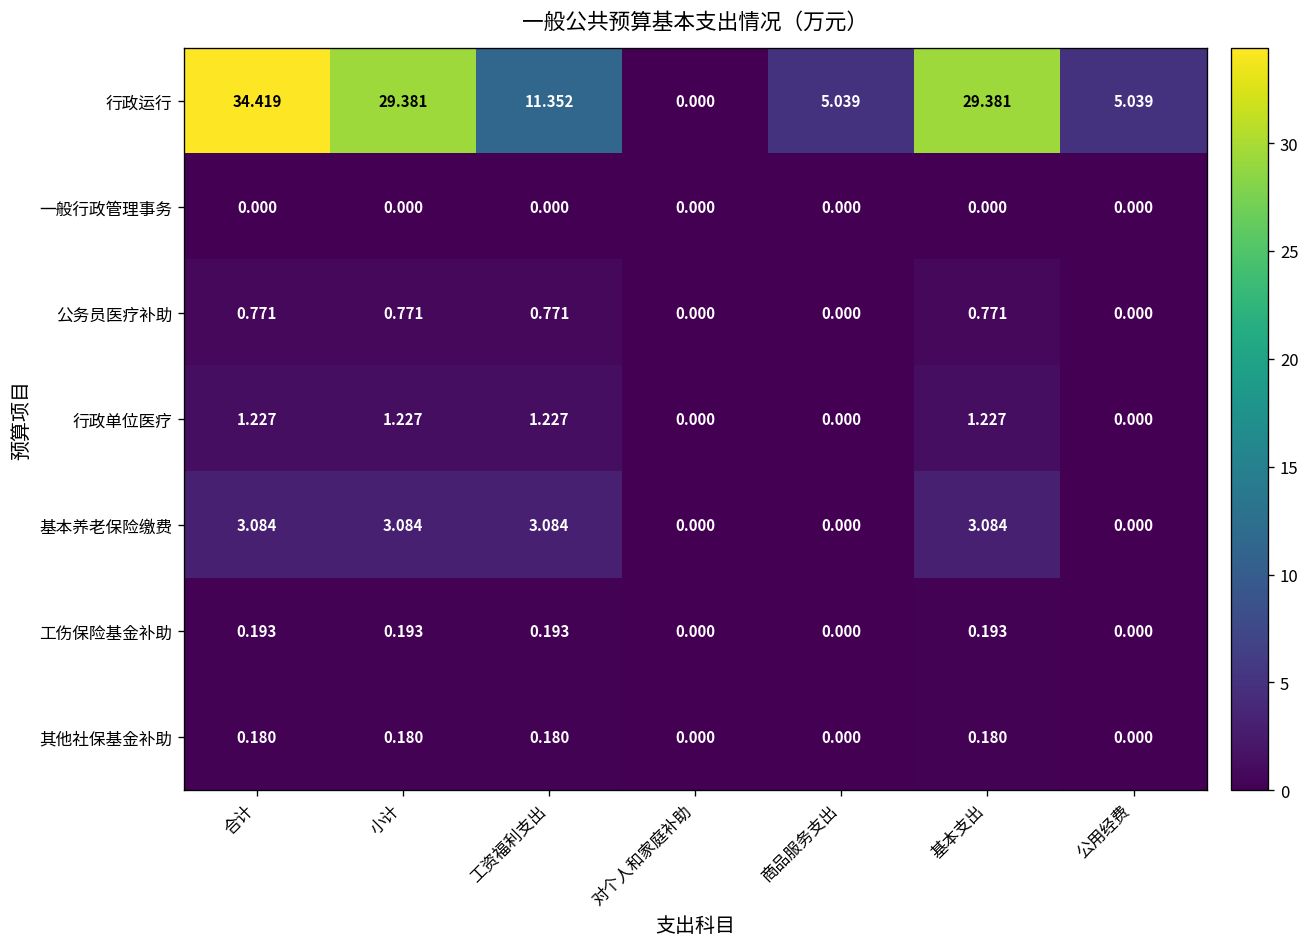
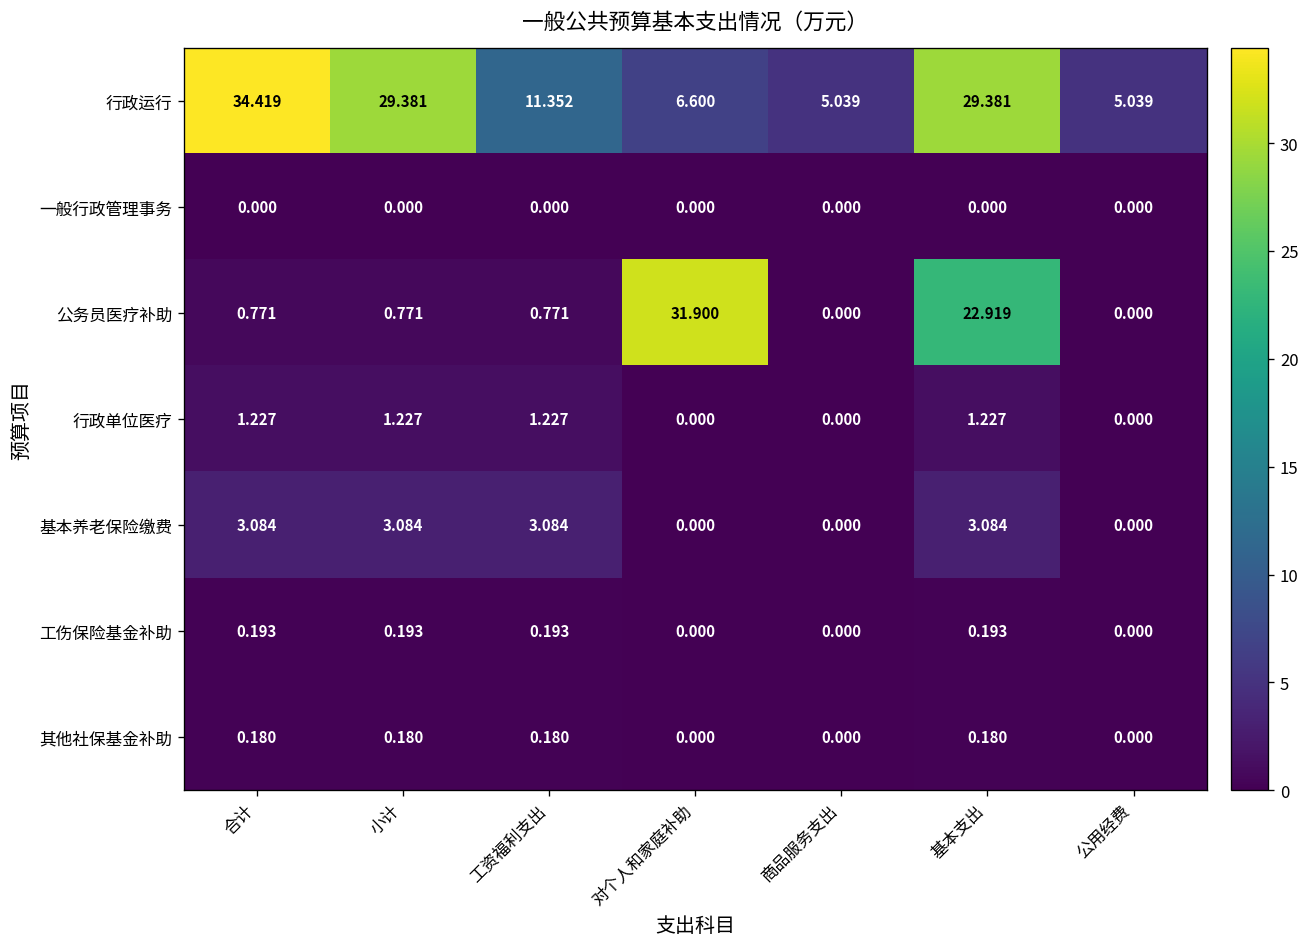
  {
    "行政运行": {
      "合计": 34.419,
      "小计": 29.381,
      "工资福利支出": 11.352,
-     "对个人和家庭补助": 0.000,
+     "对个人和家庭补助": 6.600,
      "商品服务支出": 5.039,
      "基本支出": 29.381,
      "公用经费": 5.039
    },
    "一般行政管理事务": {
      "合计": 0.000,
      "小计": 0.000,
      "工资福利支出": 0.000,
      "对个人和家庭补助": 0.000,
      "商品服务支出": 0.000,
      "基本支出": 0.000,
      "公用经费": 0.000
    },
    "公务员医疗补助": {
      "合计": 0.771,
      "小计": 0.771,
      "工资福利支出": 0.771,
-     "对个人和家庭补助": 0.000,
+     "对个人和家庭补助": 31.900,
      "商品服务支出": 0.000,
-     "基本支出": 0.771,
+     "基本支出": 22.919,
      "公用经费": 0.000
    },
    "行政单位医疗": {
      "合计": 1.227,
      "小计": 1.227,
      "工资福利支出": 1.227,
      "对个人和家庭补助": 0.000,
      "商品服务支出": 0.000,
      "基本支出": 1.227,
      "公用经费": 0.000
    },
    "基本养老保险缴费": {
      "合计": 3.084,
      "小计": 3.084,
      "工资福利支出": 3.084,
      "对个人和家庭补助": 0.000,
      "商品服务支出": 0.000,
      "基本支出": 3.084,
      "公用经费": 0.000
    },
    "工伤保险基金补助": {
      "合计": 0.193,
      "小计": 0.193,
      "工资福利支出": 0.193,
      "对个人和家庭补助": 0.000,
      "商品服务支出": 0.000,
      "基本支出": 0.193,
      "公用经费": 0.000
    },
    "其他社保基金补助": {
      "合计": 0.180,
      "小计": 0.180,
      "工资福利支出": 0.180,
      "对个人和家庭补助": 0.000,
      "商品服务支出": 0.000,
      "基本支出": 0.180,
      "公用经费": 0.000
    }
  }
